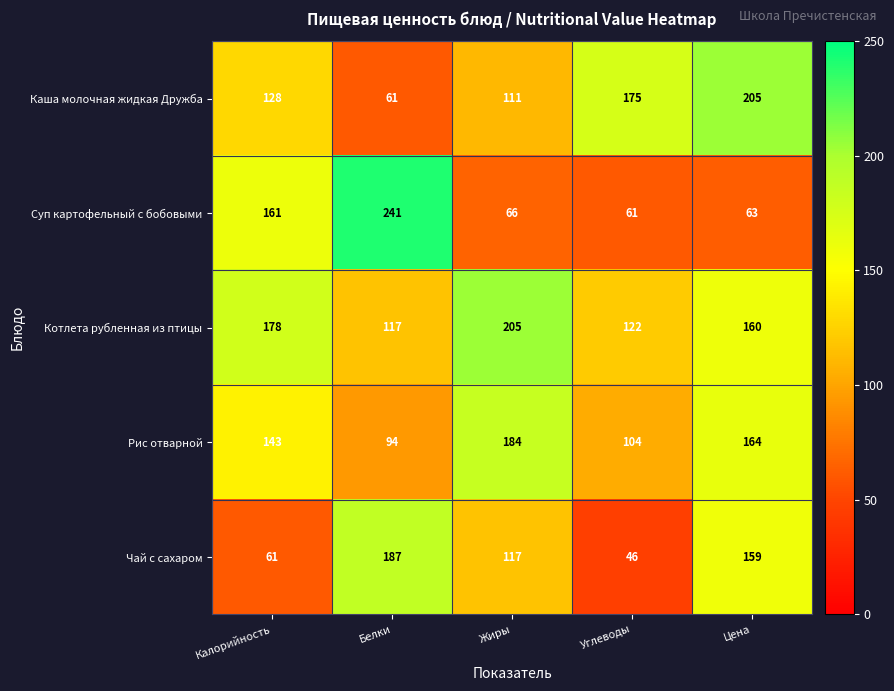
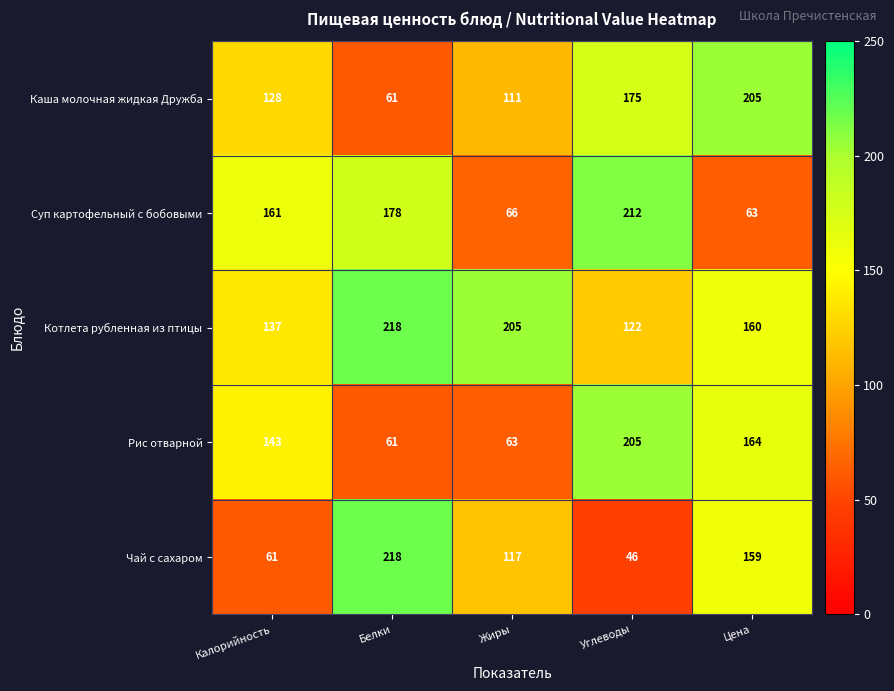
  {
    "Каша молочная жидкая Дружба": {
      "Калорийность": 128,
      "Белки": 61,
      "Жиры": 111,
      "Углеводы": 175,
      "Цена": 205
    },
    "Суп картофельный с бобовыми": {
      "Калорийность": 161,
-     "Белки": 241,
+     "Белки": 178,
      "Жиры": 66,
-     "Углеводы": 61,
+     "Углеводы": 212,
      "Цена": 63
    },
    "Котлета рубленная из птицы": {
-     "Калорийность": 178,
-     "Белки": 117,
+     "Калорийность": 137,
+     "Белки": 218,
      "Жиры": 205,
      "Углеводы": 122,
      "Цена": 160
    },
    "Рис отварной": {
      "Калорийность": 143,
-     "Белки": 94,
-     "Жиры": 184,
-     "Углеводы": 104,
+     "Белки": 61,
+     "Жиры": 63,
+     "Углеводы": 205,
      "Цена": 164
    },
    "Чай с сахаром": {
      "Калорийность": 61,
-     "Белки": 187,
+     "Белки": 218,
      "Жиры": 117,
      "Углеводы": 46,
      "Цена": 159
    }
  }
